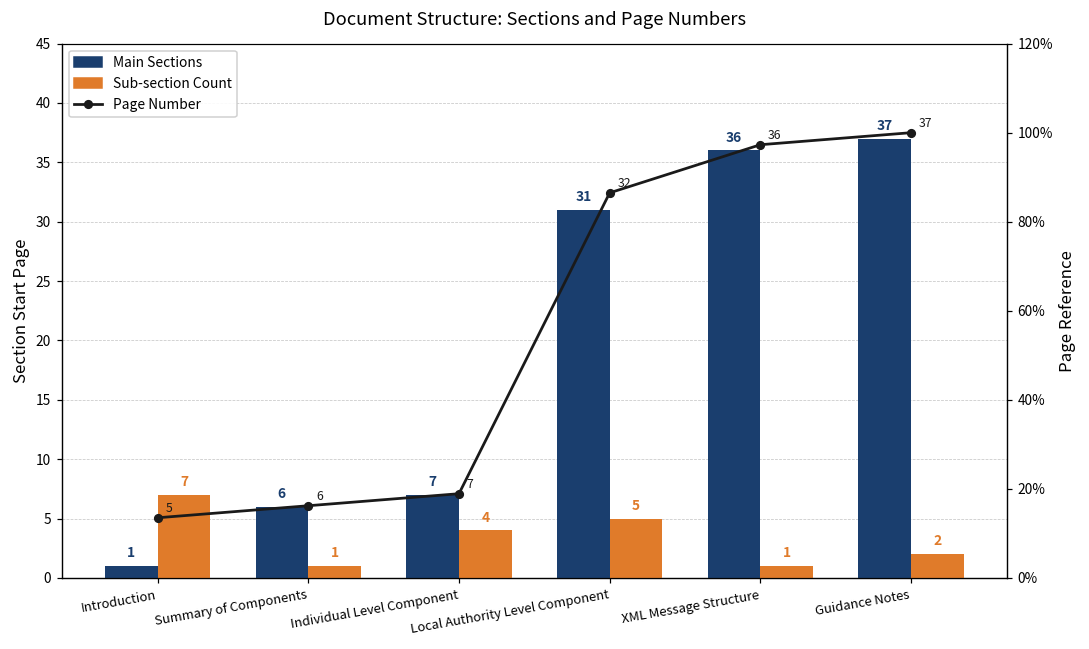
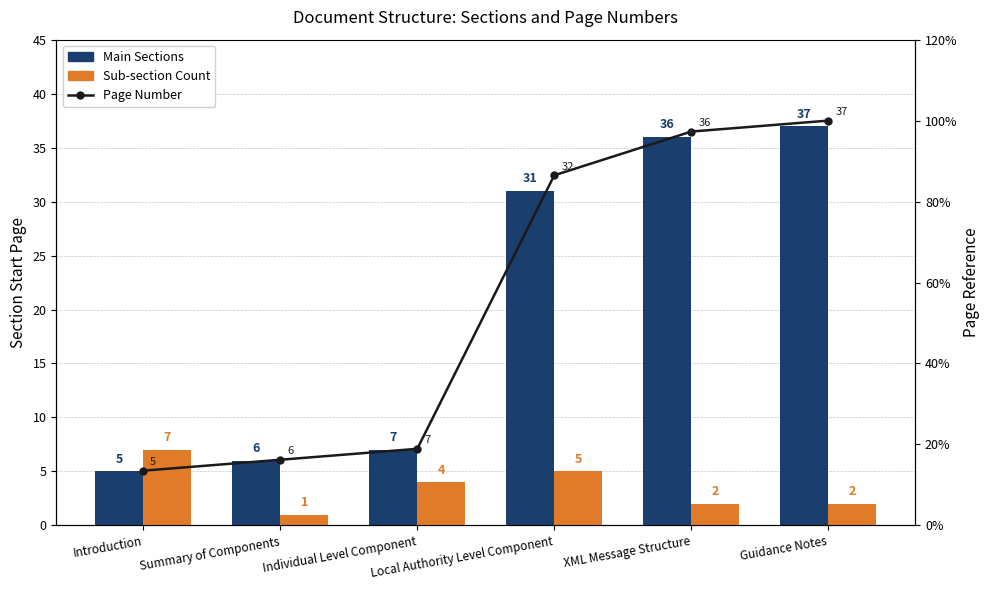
  {
    "Main Sections": {
-     "Introduction": 1,
+     "Introduction": 5,
      "Summary of Components": 6,
      "Individual Level Component": 7,
      "Local Authority Level Component": 31,
      "XML Message Structure": 36,
      "Guidance Notes": 37
    },
    "Sub-section Count": {
      "Introduction": 7,
      "Summary of Components": 1,
      "Individual Level Component": 4,
      "Local Authority Level Component": 5,
-     "XML Message Structure": 1,
+     "XML Message Structure": 2,
      "Guidance Notes": 2
    }
  }
